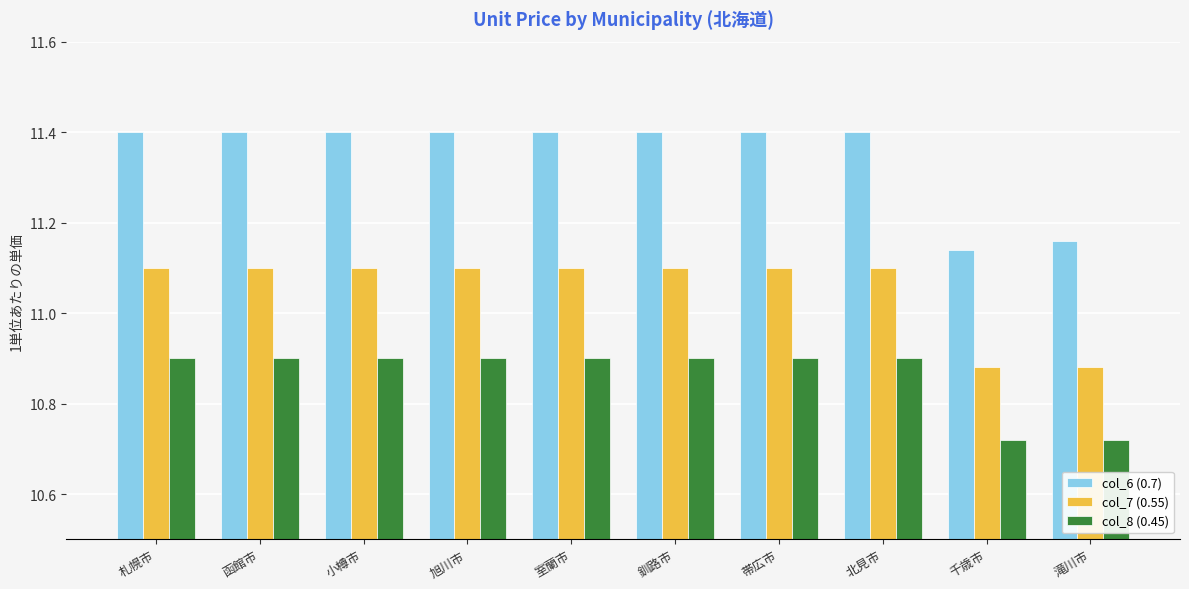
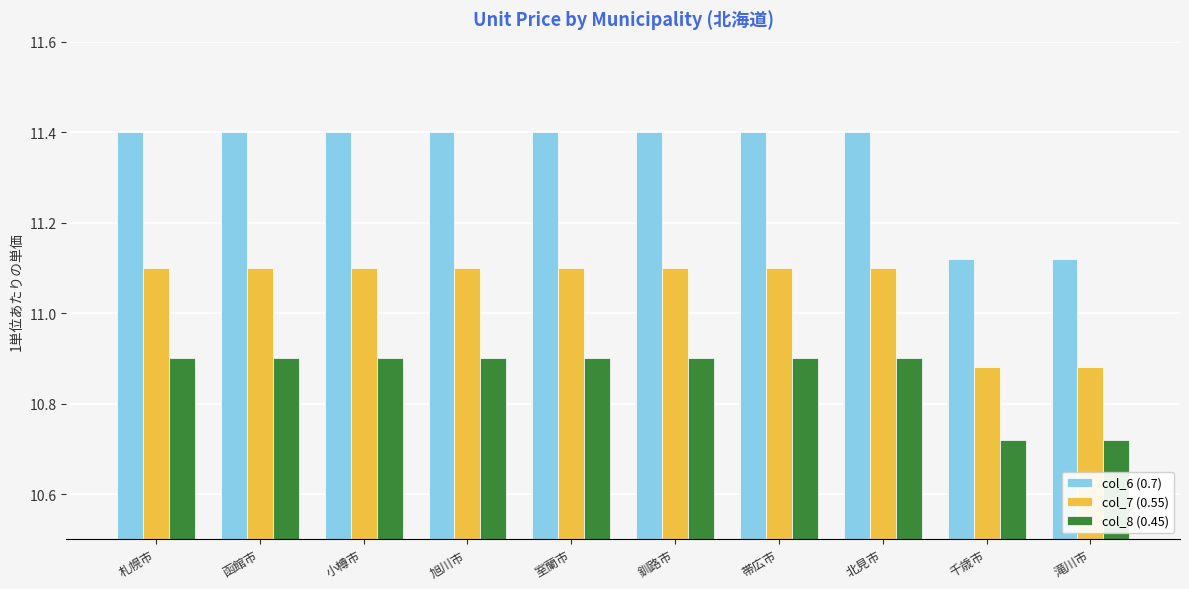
  {
    "col_6 (0.7)": {
      "札幌市": 11.40,
      "函館市": 11.40,
      "小樽市": 11.40,
      "旭川市": 11.40,
      "室蘭市": 11.40,
      "釧路市": 11.40,
      "帯広市": 11.40,
      "北見市": 11.40,
-     "千歳市": 11.14,
-     "滝川市": 11.16
+     "千歳市": 11.12,
+     "滝川市": 11.12
    },
    "col_7 (0.55)": {
      "札幌市": 11.10,
      "函館市": 11.10,
      "小樽市": 11.10,
      "旭川市": 11.10,
      "室蘭市": 11.10,
      "釧路市": 11.10,
      "帯広市": 11.10,
      "北見市": 11.10,
      "千歳市": 10.88,
      "滝川市": 10.88
    },
    "col_8 (0.45)": {
      "札幌市": 10.90,
      "函館市": 10.90,
      "小樽市": 10.90,
      "旭川市": 10.90,
      "室蘭市": 10.90,
      "釧路市": 10.90,
      "帯広市": 10.90,
      "北見市": 10.90,
      "千歳市": 10.72,
      "滝川市": 10.72
    }
  }
